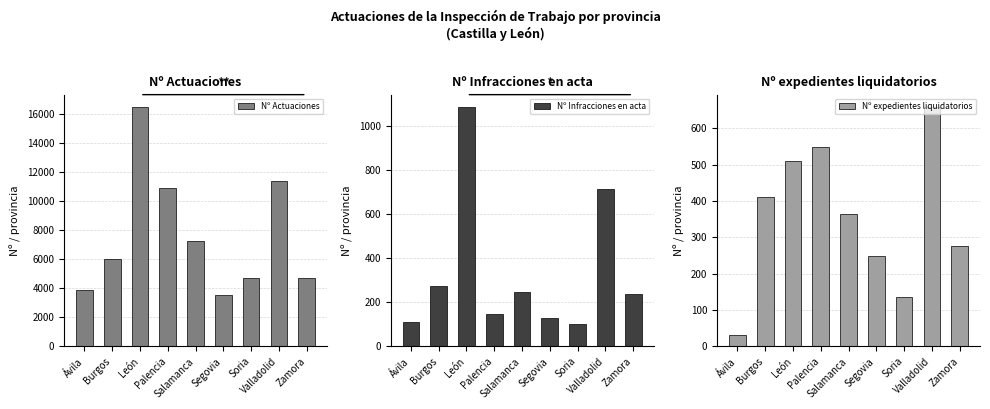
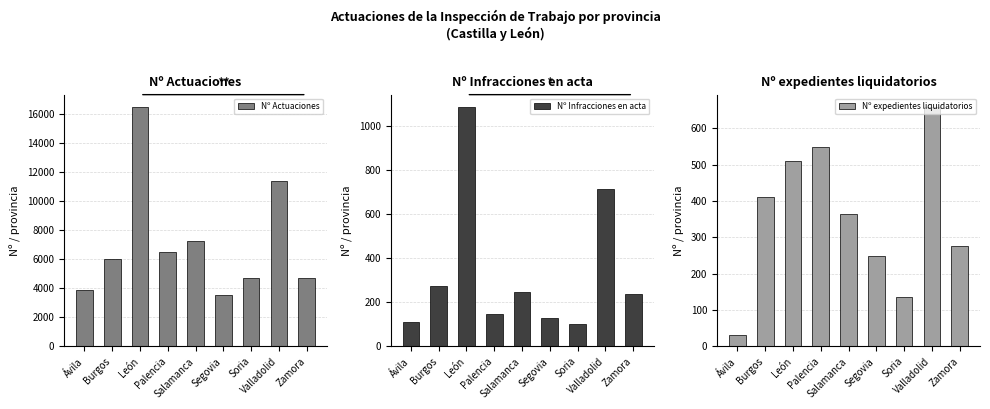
  {
    "Nº Actuaciones": {
      "Ávila": 3900,
      "Burgos": 6000,
      "León": 16500,
-     "Palencia": 10900,
+     "Palencia": 6500,
      "Salamanca": 7300,
      "Segovia": 3500,
      "Soria": 4700,
      "Valladolid": 11300,
      "Zamora": 4700
    },
    "Nº Infracciones en acta": {
      "Ávila": 110,
      "Burgos": 270,
      "León": 1090,
      "Palencia": 150,
      "Salamanca": 250,
      "Segovia": 130,
      "Soria": 100,
      "Valladolid": 710,
      "Zamora": 240
    },
    "Nº expedientes liquidatorios": {
      "Ávila": 30,
      "Burgos": 410,
      "León": 510,
      "Palencia": 550,
      "Salamanca": 360,
      "Segovia": 250,
      "Soria": 140,
      "Zamora": 280
    }
  }
